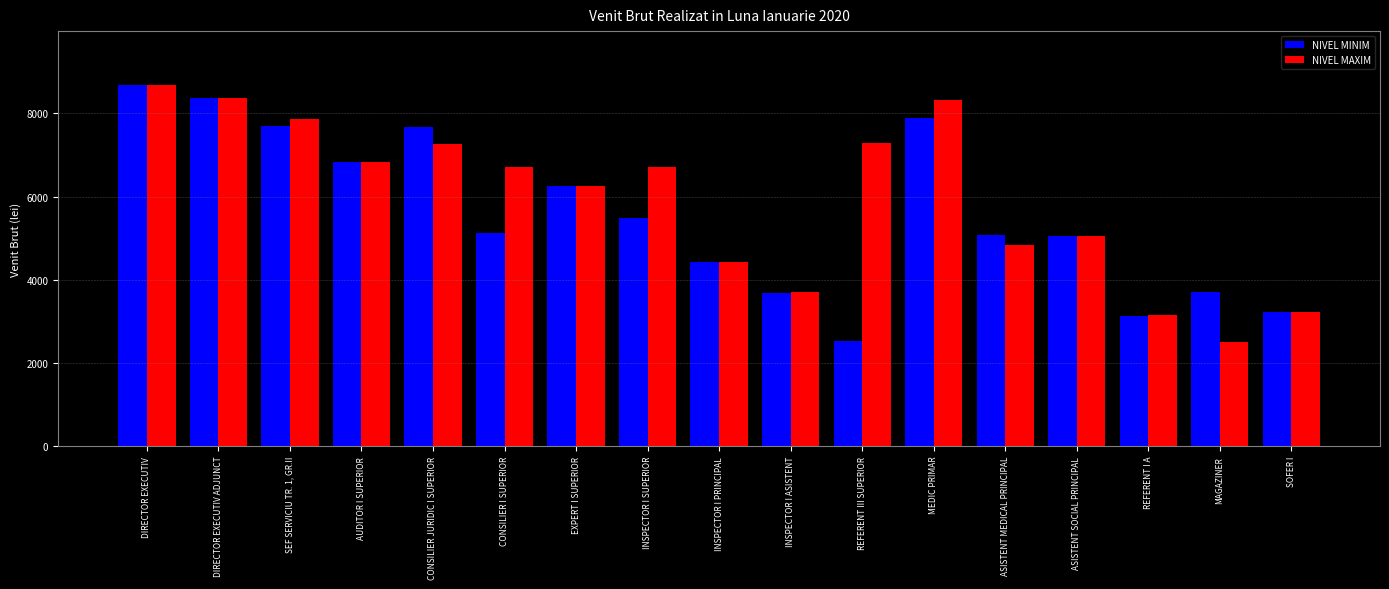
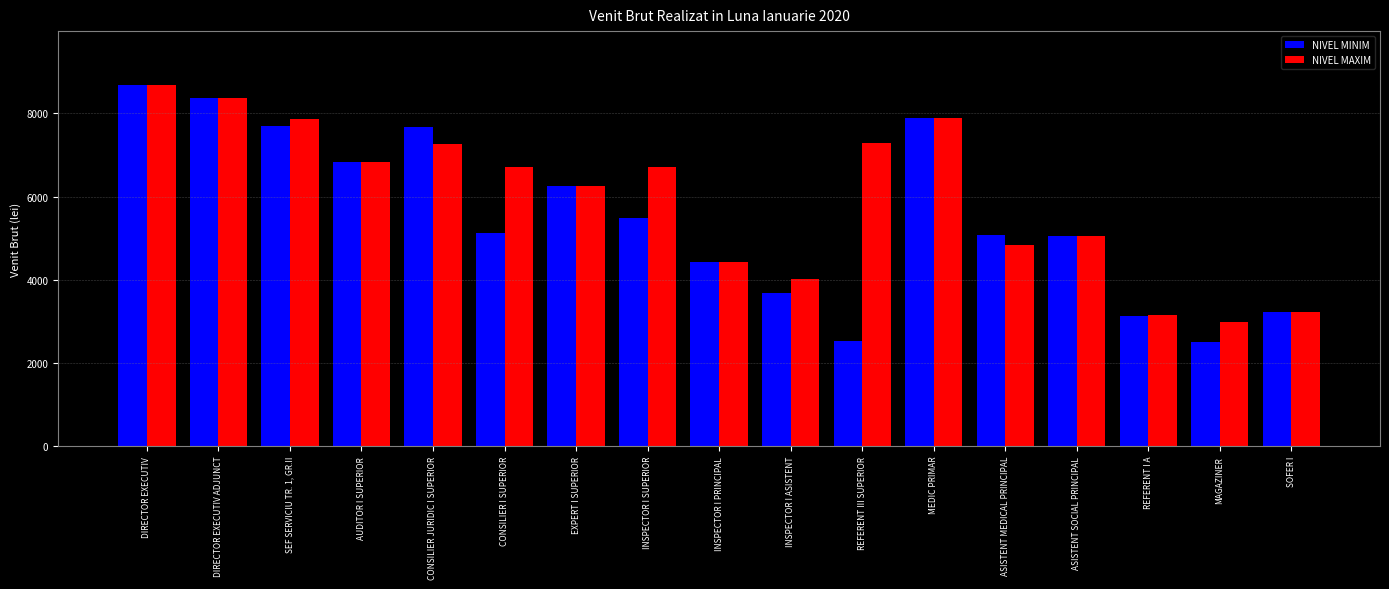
  {
    "NIVEL MINIM": {
      "DIRECTOR EXECUTIV": 8700,
      "DIRECTOR EXECUTIV ADJUNCT": 8400,
      "SEF SERVICIU TR. 1, GR.II": 7700,
      "AUDITOR I SUPERIOR": 6800,
      "CONSILIER JURIDIC I SUPERIOR": 7700,
      "CONSILIER I SUPERIOR": 5100,
      "EXPERT I SUPERIOR": 6300,
      "INSPECTOR I SUPERIOR": 5500,
      "INSPECTOR I PRINCIPAL": 4400,
      "INSPECTOR I ASISTENT": 3700,
      "REFERENT III SUPERIOR": 2500,
      "MEDIC PRIMAR": 7900,
      "ASISTENT MEDICAL PRINCIPAL": 5100,
      "ASISTENT SOCIAL PRINCIPAL": 5000,
      "REFERENT I A": 3100,
-     "MAGAZINER": 3700,
+     "MAGAZINER": 2500,
      "SOFER I": 3200
    },
    "NIVEL MAXIM": {
      "DIRECTOR EXECUTIV": 8700,
      "DIRECTOR EXECUTIV ADJUNCT": 8400,
      "SEF SERVICIU TR. 1, GR.II": 7900,
      "AUDITOR I SUPERIOR": 6800,
      "CONSILIER JURIDIC I SUPERIOR": 7300,
      "CONSILIER I SUPERIOR": 6700,
      "EXPERT I SUPERIOR": 6300,
      "INSPECTOR I SUPERIOR": 6700,
      "INSPECTOR I PRINCIPAL": 4400,
-     "INSPECTOR I ASISTENT": 3700,
+     "INSPECTOR I ASISTENT": 4000,
      "REFERENT III SUPERIOR": 7300,
-     "MEDIC PRIMAR": 8300,
+     "MEDIC PRIMAR": 7900,
      "ASISTENT MEDICAL PRINCIPAL": 4800,
      "ASISTENT SOCIAL PRINCIPAL": 5000,
      "REFERENT I A": 3100,
-     "MAGAZINER": 2500,
+     "MAGAZINER": 3000,
      "SOFER I": 3200
    }
  }
